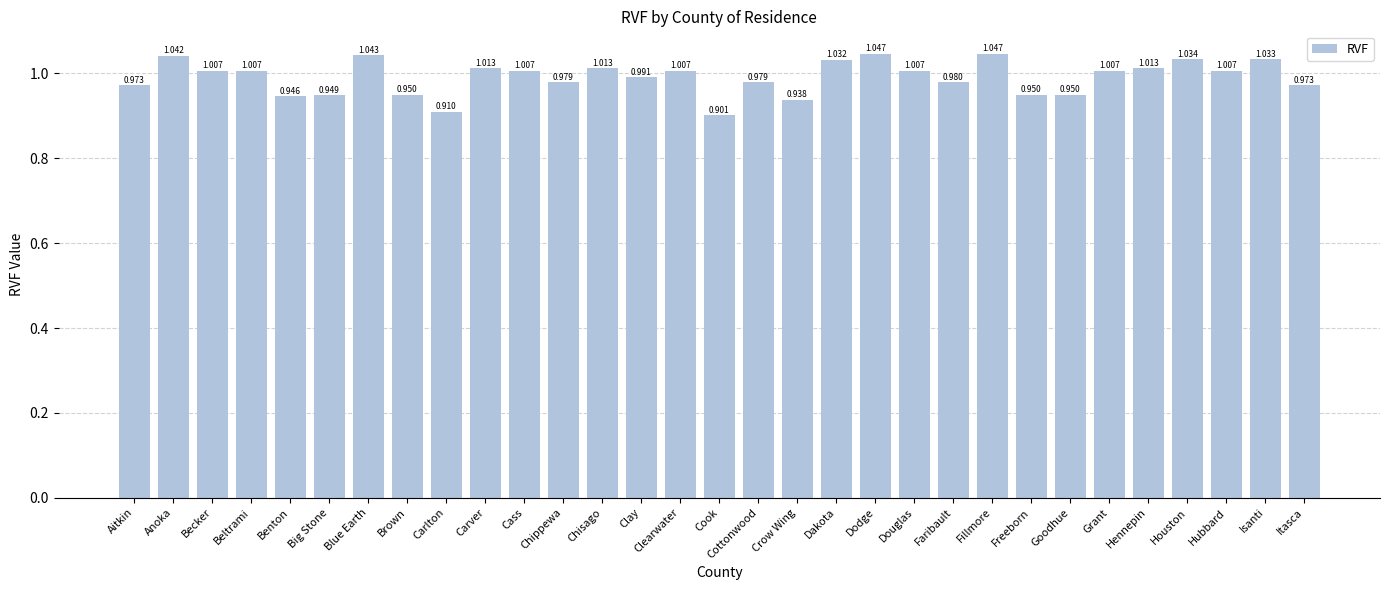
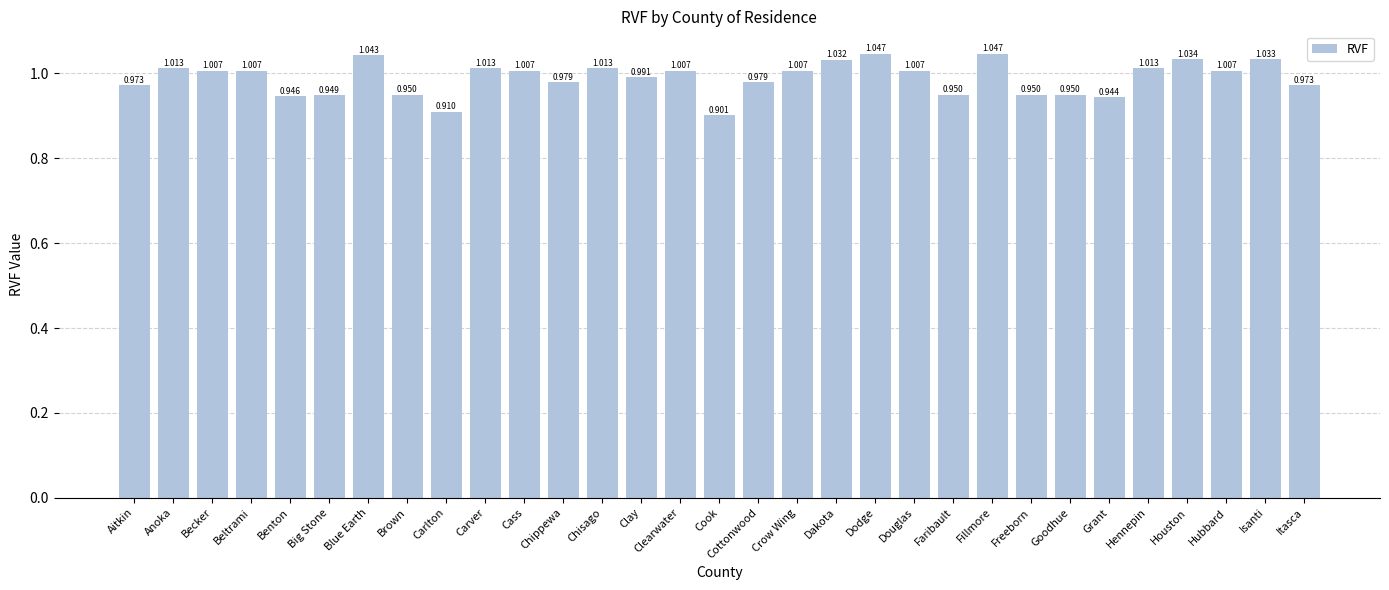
  {
    "Aitkin": 0.973,
-   "Anoka": 1.042,
+   "Anoka": 1.013,
    "Becker": 1.007,
    "Beltrami": 1.007,
    "Benton": 0.946,
    "Big Stone": 0.949,
    "Blue Earth": 1.043,
    "Brown": 0.950,
    "Carlton": 0.910,
    "Carver": 1.013,
    "Cass": 1.007,
    "Chippewa": 0.979,
    "Chisago": 1.013,
    "Clay": 0.991,
    "Clearwater": 1.007,
    "Cook": 0.901,
    "Cottonwood": 0.979,
-   "Crow Wing": 0.938,
+   "Crow Wing": 1.007,
    "Dakota": 1.032,
    "Dodge": 1.047,
    "Douglas": 1.007,
-   "Faribault": 0.980,
+   "Faribault": 0.950,
    "Fillmore": 1.047,
    "Freeborn": 0.950,
    "Goodhue": 0.950,
-   "Grant": 1.007,
+   "Grant": 0.944,
    "Hennepin": 1.013,
    "Houston": 1.034,
    "Hubbard": 1.007,
    "Isanti": 1.033,
    "Itasca": 0.973
  }
